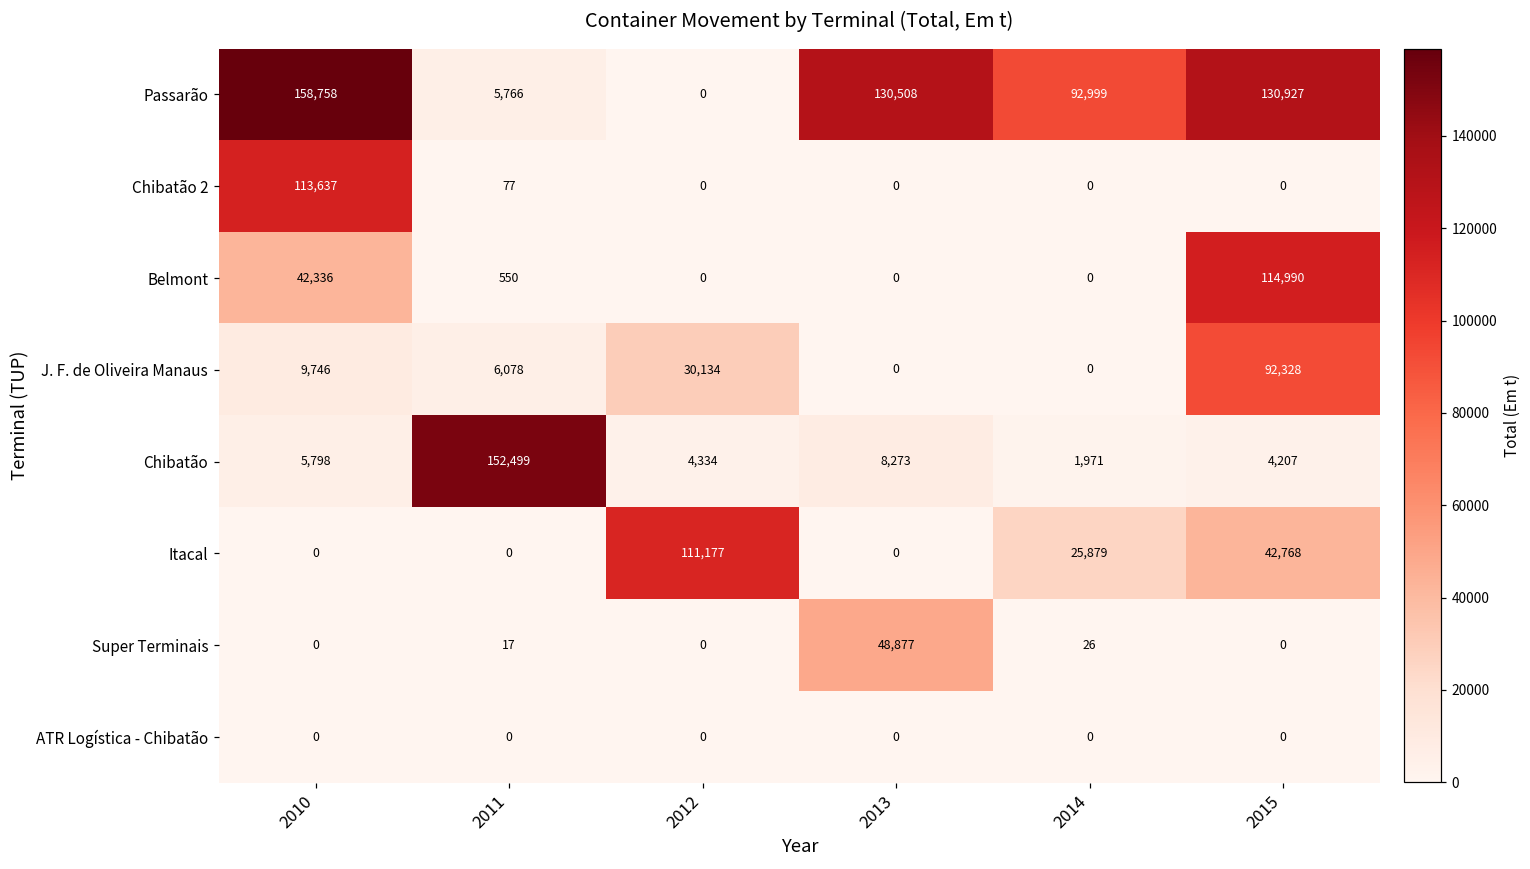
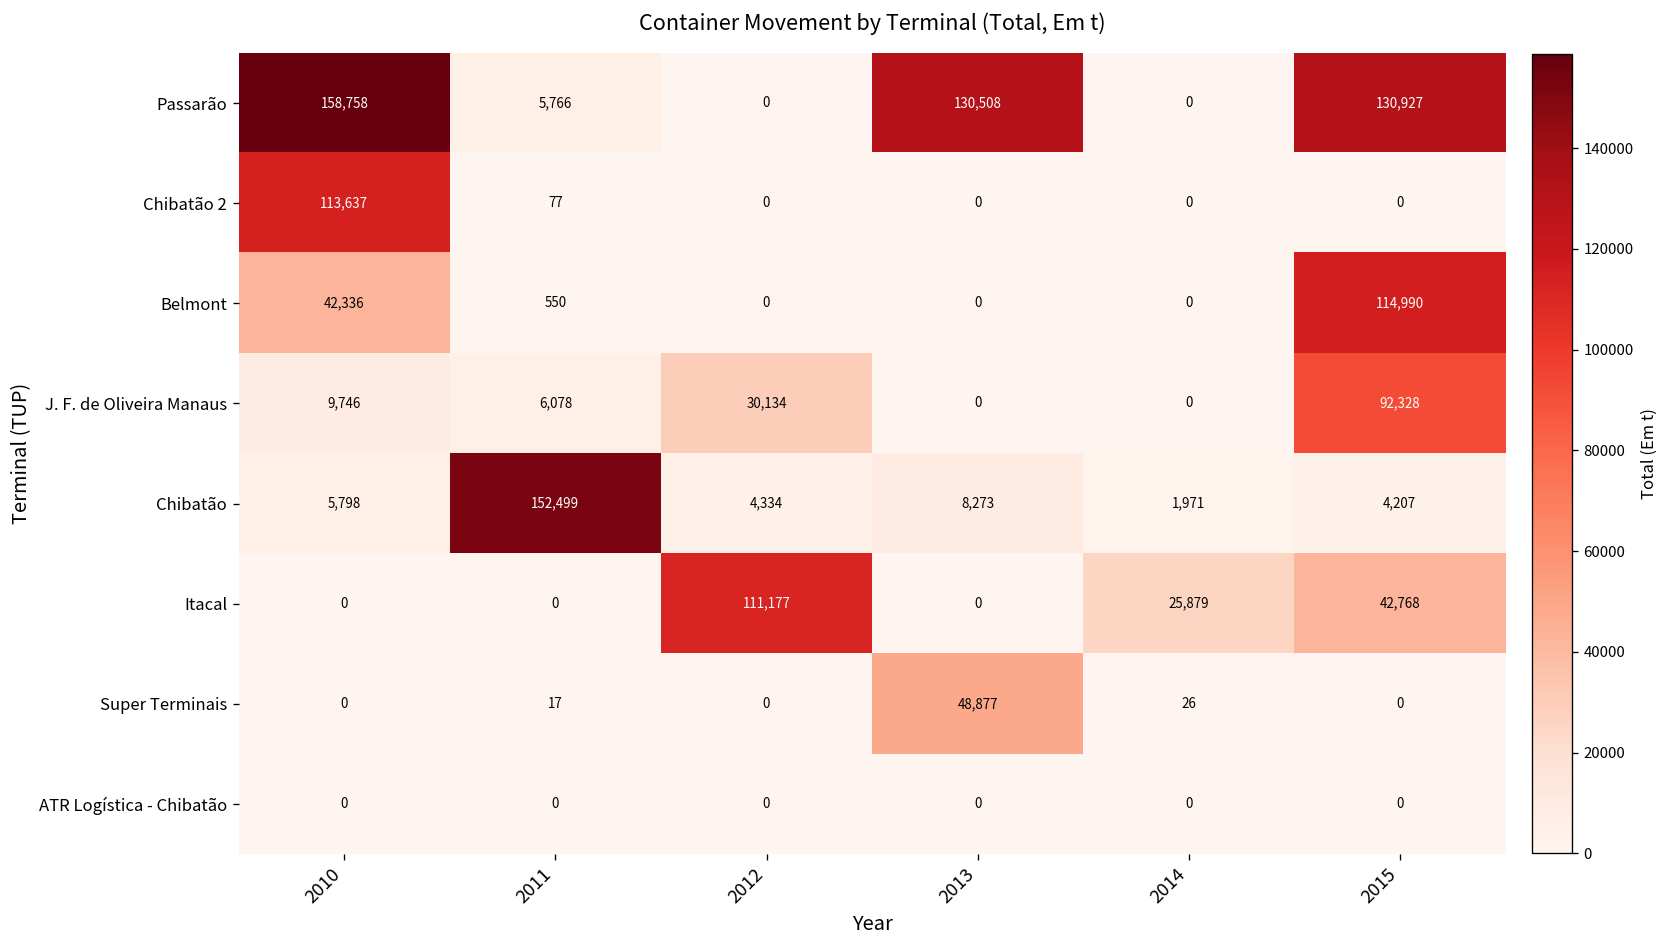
  {
    "Passarão": {
      "2010": "158,758",
      "2011": "5,766",
      "2012": "0",
      "2013": "130,508",
-     "2014": "92,999",
+     "2014": "0",
      "2015": "130,927"
    },
    "Chibatão 2": {
      "2010": "113,637",
      "2011": "77",
      "2012": "0",
      "2013": "0",
      "2014": "0",
      "2015": "0"
    },
    "Belmont": {
      "2010": "42,336",
      "2011": "550",
      "2012": "0",
      "2013": "0",
      "2014": "0",
      "2015": "114,990"
    },
    "J. F. de Oliveira Manaus": {
      "2010": "9,746",
      "2011": "6,078",
      "2012": "30,134",
      "2013": "0",
      "2014": "0",
      "2015": "92,328"
    },
    "Chibatão": {
      "2010": "5,798",
      "2011": "152,499",
      "2012": "4,334",
      "2013": "8,273",
      "2014": "1,971",
      "2015": "4,207"
    },
    "Itacal": {
      "2010": "0",
      "2011": "0",
      "2012": "111,177",
      "2013": "0",
      "2014": "25,879",
      "2015": "42,768"
    },
    "Super Terminais": {
      "2010": "0",
      "2011": "17",
      "2012": "0",
      "2013": "48,877",
      "2014": "26",
      "2015": "0"
    },
    "ATR Logística - Chibatão": {
      "2010": "0",
      "2011": "0",
      "2012": "0",
      "2013": "0",
      "2014": "0",
      "2015": "0"
    }
  }
